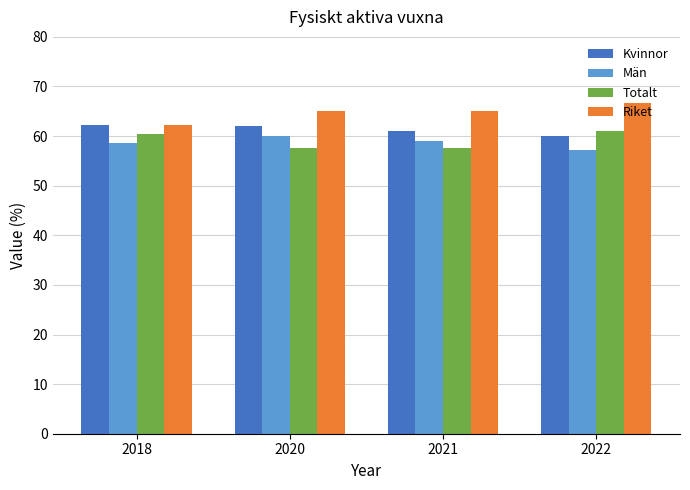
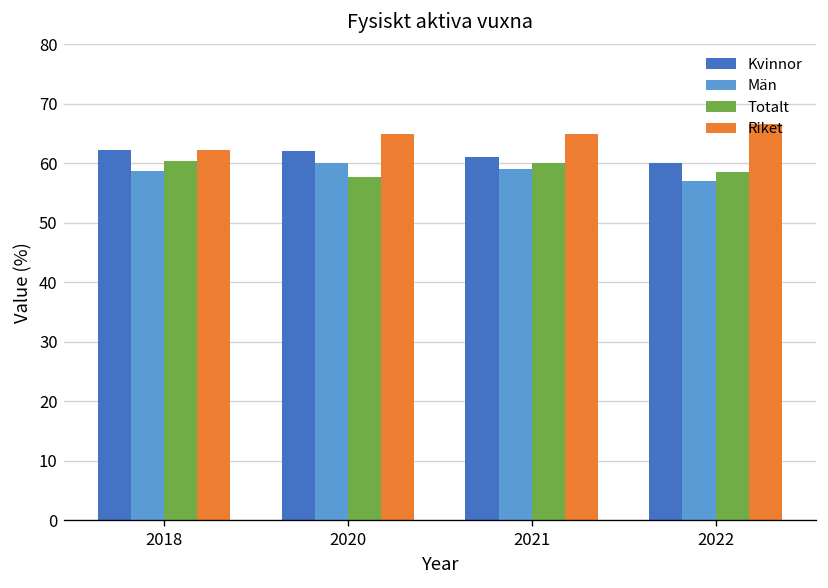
  {
    "Totalt": {
      "2018": 60,
      "2020": 58,
-     "2021": 58,
-     "2022": 61
+     "2021": 60,
+     "2022": 59
    },
    "Riket": {
      "2018": 62,
      "2020": 65,
      "2021": 65,
      "2022": 67
    }
  }
